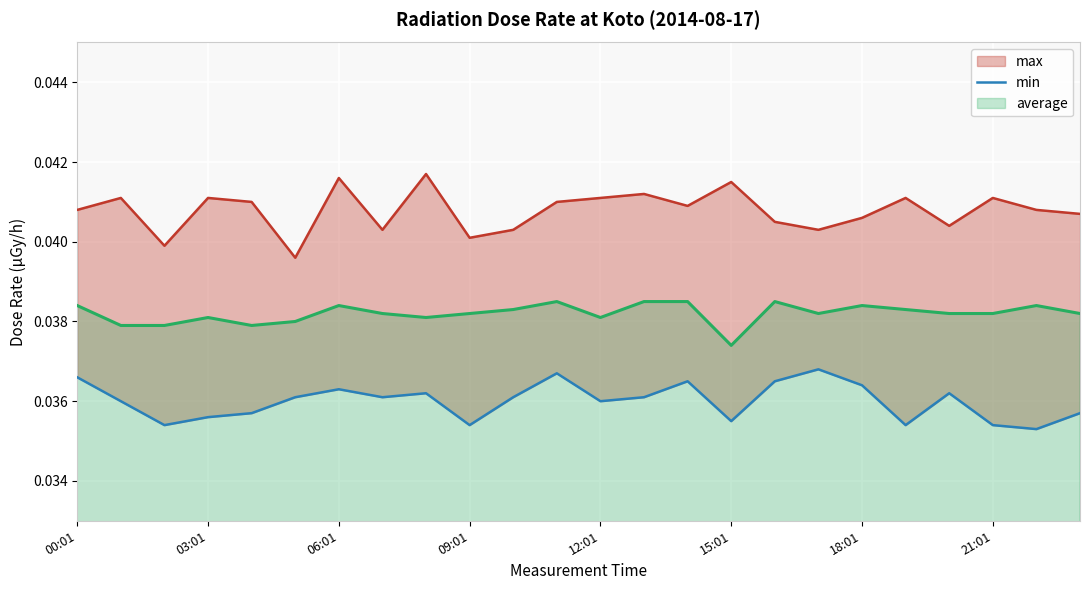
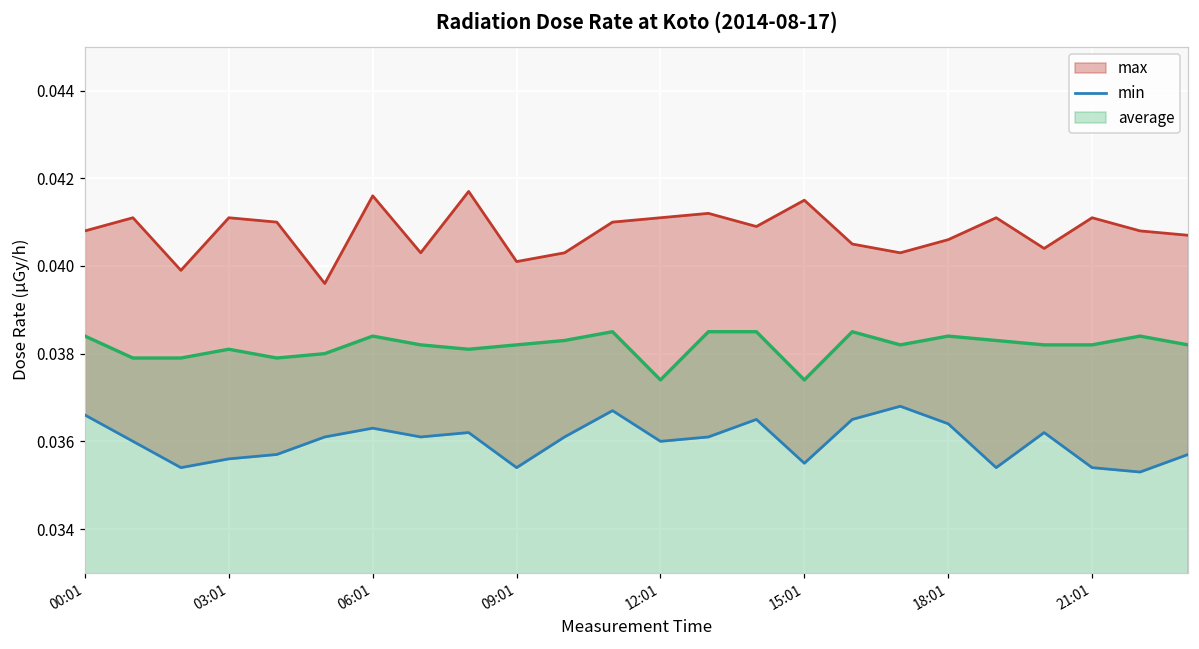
  {
    "max": {
      "00:01": 0.0408,
      "03:01": 0.0411,
      "06:01": 0.0416,
      "09:01": 0.0401,
      "12:01": 0.0411,
      "15:01": 0.0415,
      "18:01": 0.0406,
      "21:01": 0.0411
    },
    "min": {
      "00:01": 0.0366,
      "03:01": 0.0356,
      "06:01": 0.0363,
      "09:01": 0.0354,
      "12:01": 0.0360,
      "15:01": 0.0355,
      "18:01": 0.0364,
      "21:01": 0.0354
    },
    "average": {
      "00:01": 0.0384,
      "03:01": 0.0381,
      "06:01": 0.0384,
      "09:01": 0.0382,
-     "12:01": 0.0381,
+     "12:01": 0.0374,
      "15:01": 0.0374,
      "18:01": 0.0384,
      "21:01": 0.0382
    }
  }
